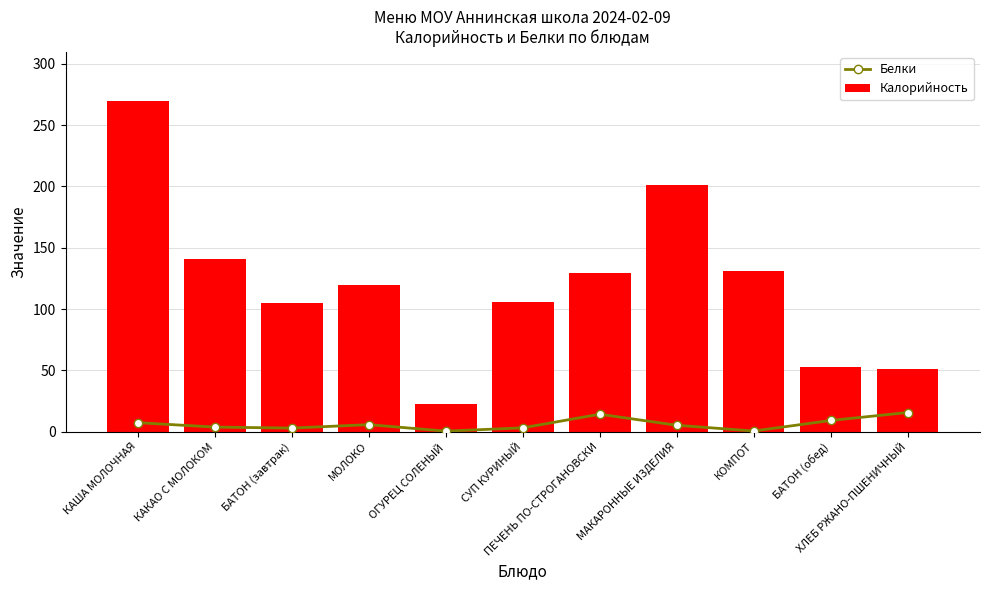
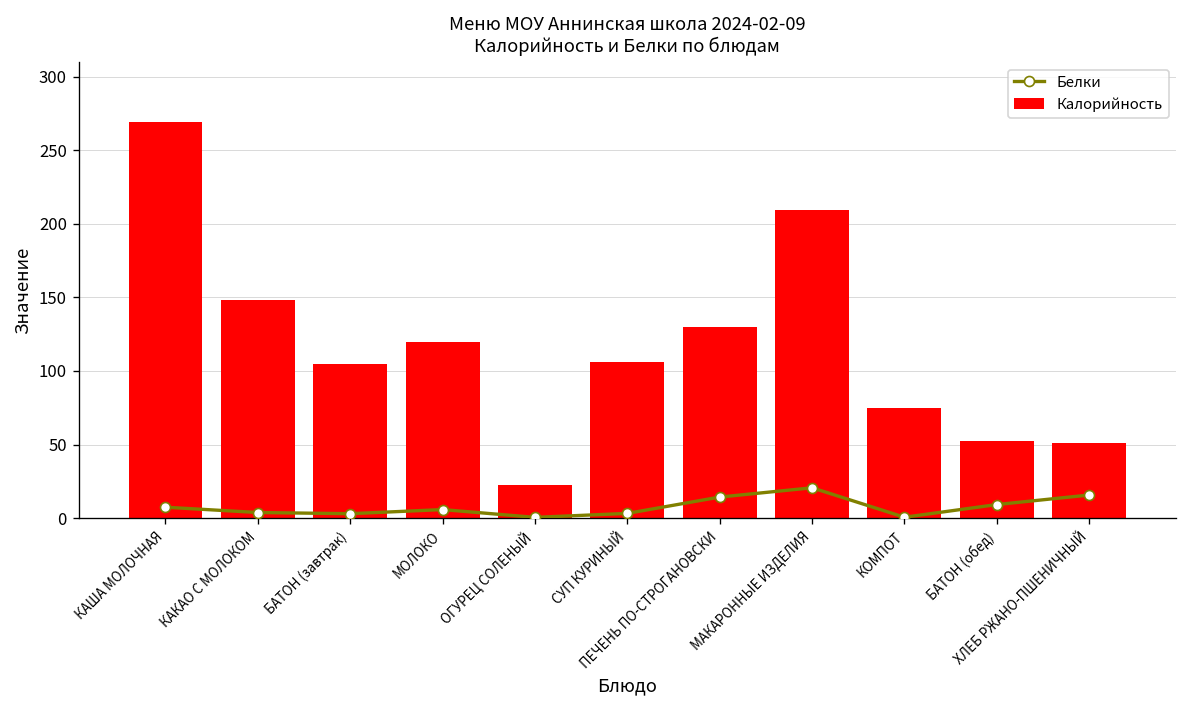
  {
    "Белки": {
      "КАША МОЛОЧНАЯ": 7,
      "КАКАО С МОЛОКОМ": 4,
      "БАТОН (завтрак)": 3,
      "МОЛОКО": 6,
      "ОГУРЕЦ СОЛЕНЫЙ": 1,
      "СУП КУРИНЫЙ": 3,
      "ПЕЧЕНЬ ПО-СТРОГАНОВСКИ": 14,
-     "МАКАРОННЫЕ ИЗДЕЛИЯ": 5,
+     "МАКАРОННЫЕ ИЗДЕЛИЯ": 21,
      "КОМПОТ": 1,
      "БАТОН (обед)": 9,
      "ХЛЕБ РЖАНО-ПШЕНИЧНЫЙ": 16
    },
    "Калорийность": {
      "КАША МОЛОЧНАЯ": 269,
-     "КАКАО С МОЛОКОМ": 141,
+     "КАКАО С МОЛОКОМ": 148,
      "БАТОН (завтрак)": 105,
      "МОЛОКО": 120,
      "ОГУРЕЦ СОЛЕНЫЙ": 22,
      "СУП КУРИНЫЙ": 106,
      "ПЕЧЕНЬ ПО-СТРОГАНОВСКИ": 130,
-     "МАКАРОННЫЕ ИЗДЕЛИЯ": 201,
-     "КОМПОТ": 131,
+     "МАКАРОННЫЕ ИЗДЕЛИЯ": 210,
+     "КОМПОТ": 75,
      "БАТОН (обед)": 52,
      "ХЛЕБ РЖАНО-ПШЕНИЧНЫЙ": 51
    }
  }
